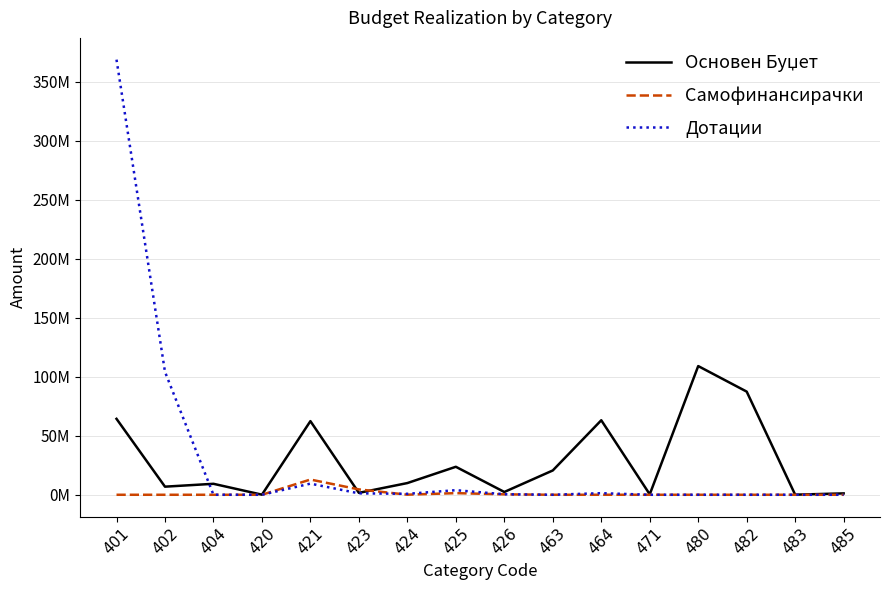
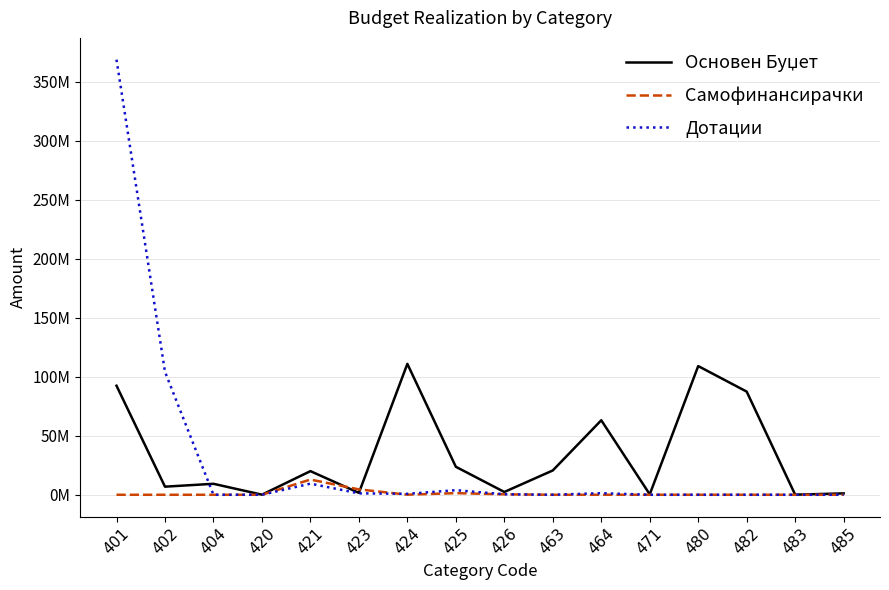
  {
    "Основен Буџет": {
-     "401": 64000000,
+     "401": 92000000,
      "402": 7000000,
      "404": 9000000,
-     "421": 62000000,
-     "424": 10000000,
+     "421": 20000000,
+     "424": 111000000,
      "425": 24000000,
      "463": 21000000,
      "464": 63000000,
      "480": 109000000,
      "482": 87000000
    },
    "Самофинансирачки": {
      "401": 0,
      "402": 0,
      "421": 13000000,
      "423": 5000000,
      "425": 1000000
    },
    "Дотации": {
      "401": 369000000,
      "402": 104000000,
      "421": 9000000,
      "425": 4000000
    }
  }
